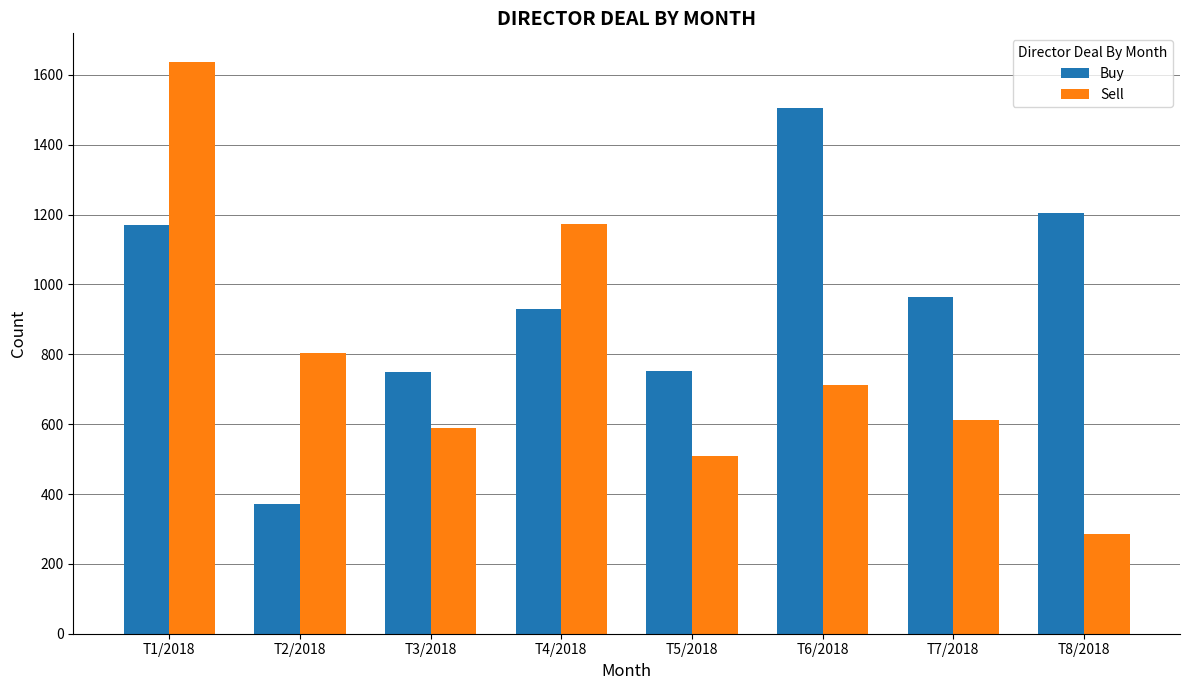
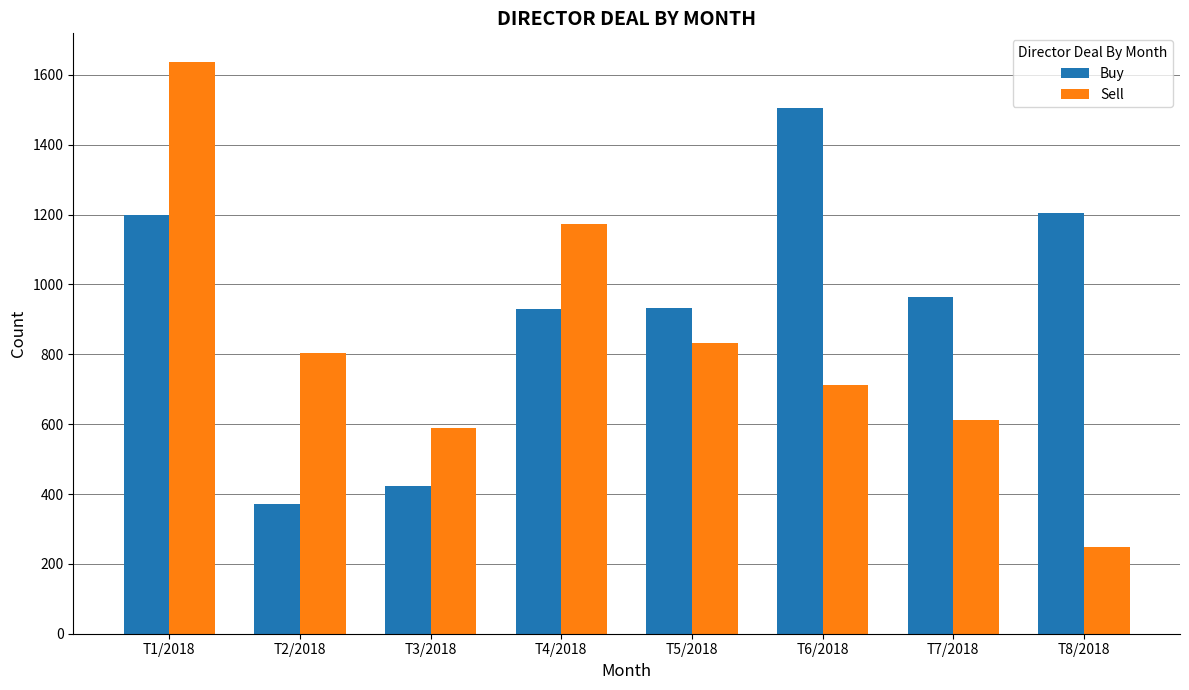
  {
    "Buy": {
-     "T1/2018": 1170,
+     "T1/2018": 1200,
      "T2/2018": 370,
-     "T3/2018": 750,
+     "T3/2018": 420,
      "T4/2018": 930,
-     "T5/2018": 750,
+     "T5/2018": 930,
      "T6/2018": 1510,
      "T7/2018": 960,
      "T8/2018": 1200
    },
    "Sell": {
      "T1/2018": 1640,
      "T2/2018": 800,
      "T3/2018": 590,
      "T4/2018": 1170,
-     "T5/2018": 510,
+     "T5/2018": 830,
      "T6/2018": 710,
      "T7/2018": 610,
-     "T8/2018": 280
+     "T8/2018": 250
    }
  }
